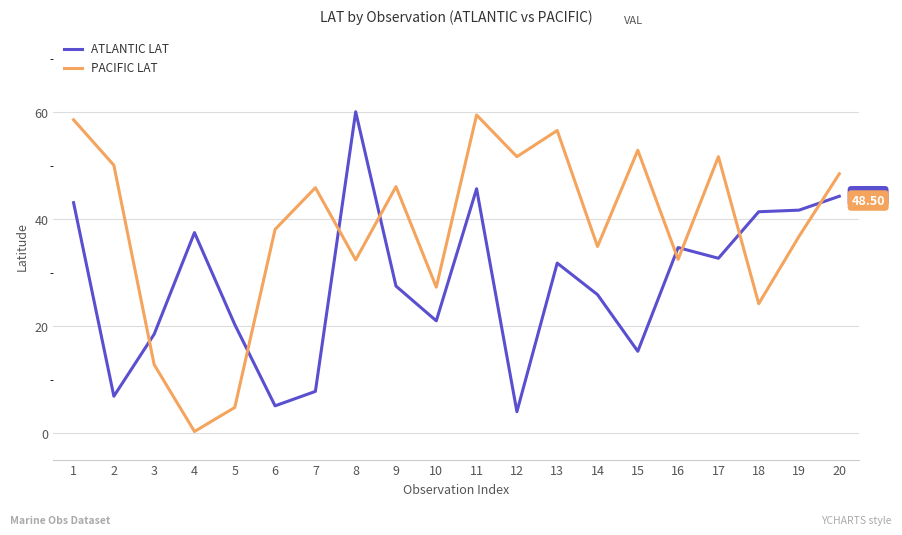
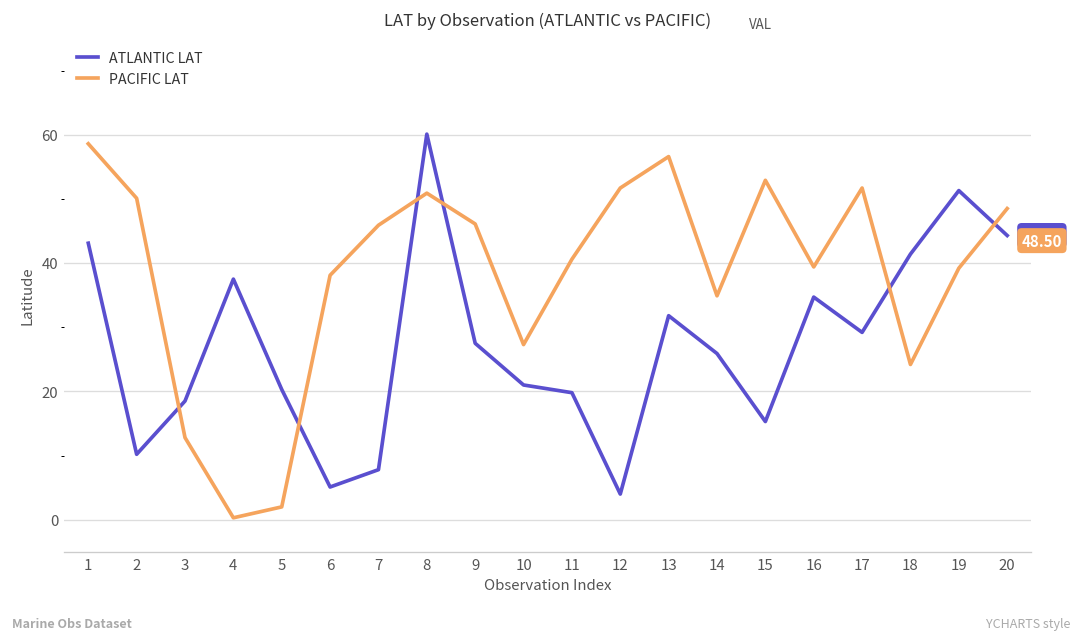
  {
    "ATLANTIC LAT": {
      "1": 43,
-     "2": 7,
+     "2": 10,
      "3": 19,
      "4": 38,
      "5": 20,
      "6": 5,
      "7": 8,
      "8": 60,
      "9": 28,
      "10": 21,
-     "11": 46,
+     "11": 20,
      "12": 4,
      "13": 32,
      "14": 26,
      "15": 15,
      "16": 35,
-     "17": 33,
+     "17": 29,
      "18": 41,
-     "19": 42
+     "19": 51
    },
    "PACIFIC LAT": {
      "1": 59,
      "2": 50,
      "3": 13,
      "4": 0,
-     "5": 5,
+     "5": 2,
      "6": 38,
      "7": 46,
-     "8": 32,
+     "8": 51,
      "9": 46,
      "10": 27,
-     "11": 60,
+     "11": 41,
      "12": 52,
      "13": 57,
      "14": 35,
      "15": 53,
-     "16": 33,
+     "16": 39,
      "17": 52,
      "18": 24,
-     "19": 37
+     "19": 39
    }
  }
